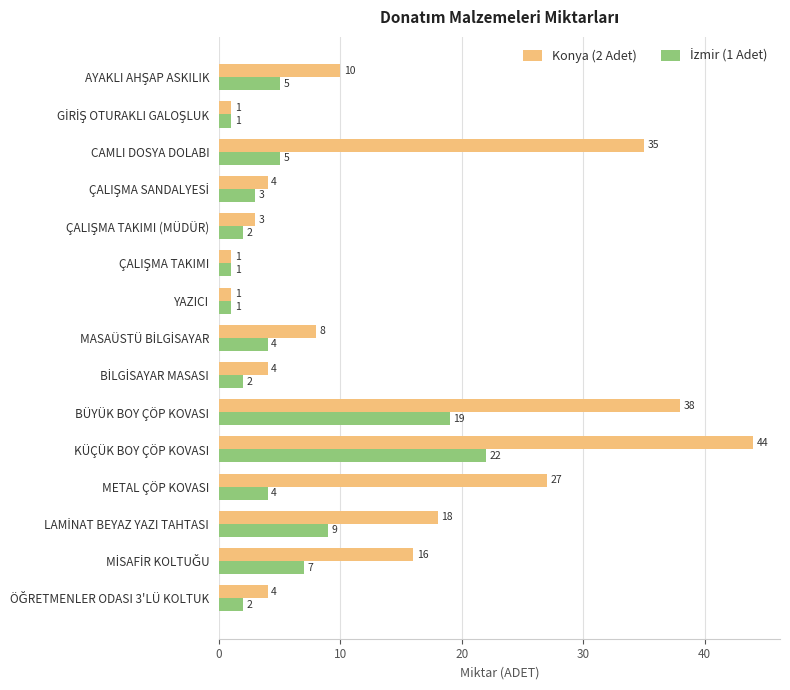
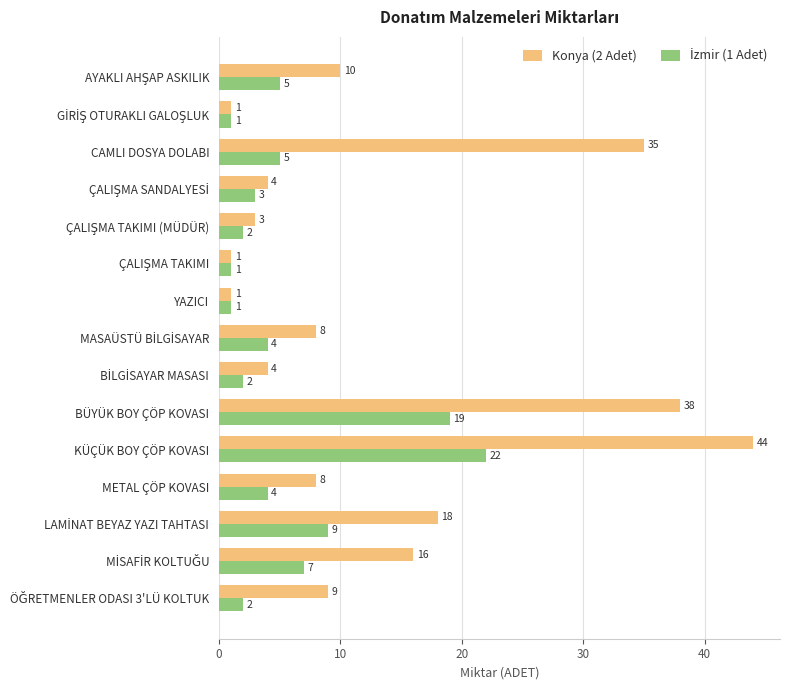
  {
    "Konya (2 Adet)": {
      "AYAKLI AHŞAP ASKILIK": 10,
      "GİRİŞ OTURAKLI GALOŞLUK": 1,
      "CAMLI DOSYA DOLABI": 35,
      "ÇALIŞMA SANDALYESİ": 4,
      "ÇALIŞMA TAKIMI (MÜDÜR)": 3,
      "ÇALIŞMA TAKIMI": 1,
      "YAZICI": 1,
      "MASAÜSTÜ BİLGİSAYAR": 8,
      "BİLGİSAYAR MASASI": 4,
      "BÜYÜK BOY ÇÖP KOVASI": 38,
      "KÜÇÜK BOY ÇÖP KOVASI": 44,
-     "METAL ÇÖP KOVASI": 27,
+     "METAL ÇÖP KOVASI": 8,
      "LAMİNAT BEYAZ YAZI TAHTASI": 18,
      "MİSAFİR KOLTUĞU": 16,
-     "ÖĞRETMENLER ODASI 3'LÜ KOLTUK": 4
+     "ÖĞRETMENLER ODASI 3'LÜ KOLTUK": 9
    },
    "İzmir (1 Adet)": {
      "AYAKLI AHŞAP ASKILIK": 5,
      "GİRİŞ OTURAKLI GALOŞLUK": 1,
      "CAMLI DOSYA DOLABI": 5,
      "ÇALIŞMA SANDALYESİ": 3,
      "ÇALIŞMA TAKIMI (MÜDÜR)": 2,
      "ÇALIŞMA TAKIMI": 1,
      "YAZICI": 1,
      "MASAÜSTÜ BİLGİSAYAR": 4,
      "BİLGİSAYAR MASASI": 2,
      "BÜYÜK BOY ÇÖP KOVASI": 19,
      "KÜÇÜK BOY ÇÖP KOVASI": 22,
      "METAL ÇÖP KOVASI": 4,
      "LAMİNAT BEYAZ YAZI TAHTASI": 9,
      "MİSAFİR KOLTUĞU": 7,
      "ÖĞRETMENLER ODASI 3'LÜ KOLTUK": 2
    }
  }
